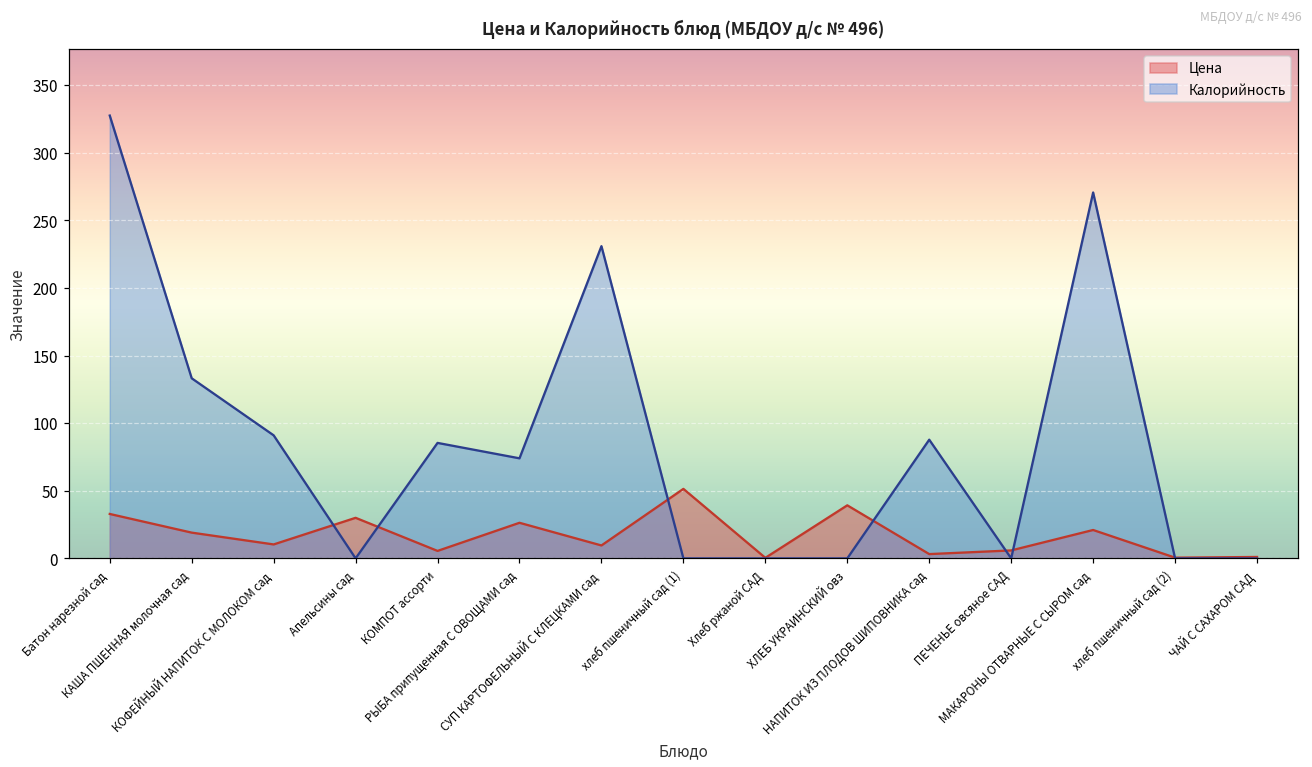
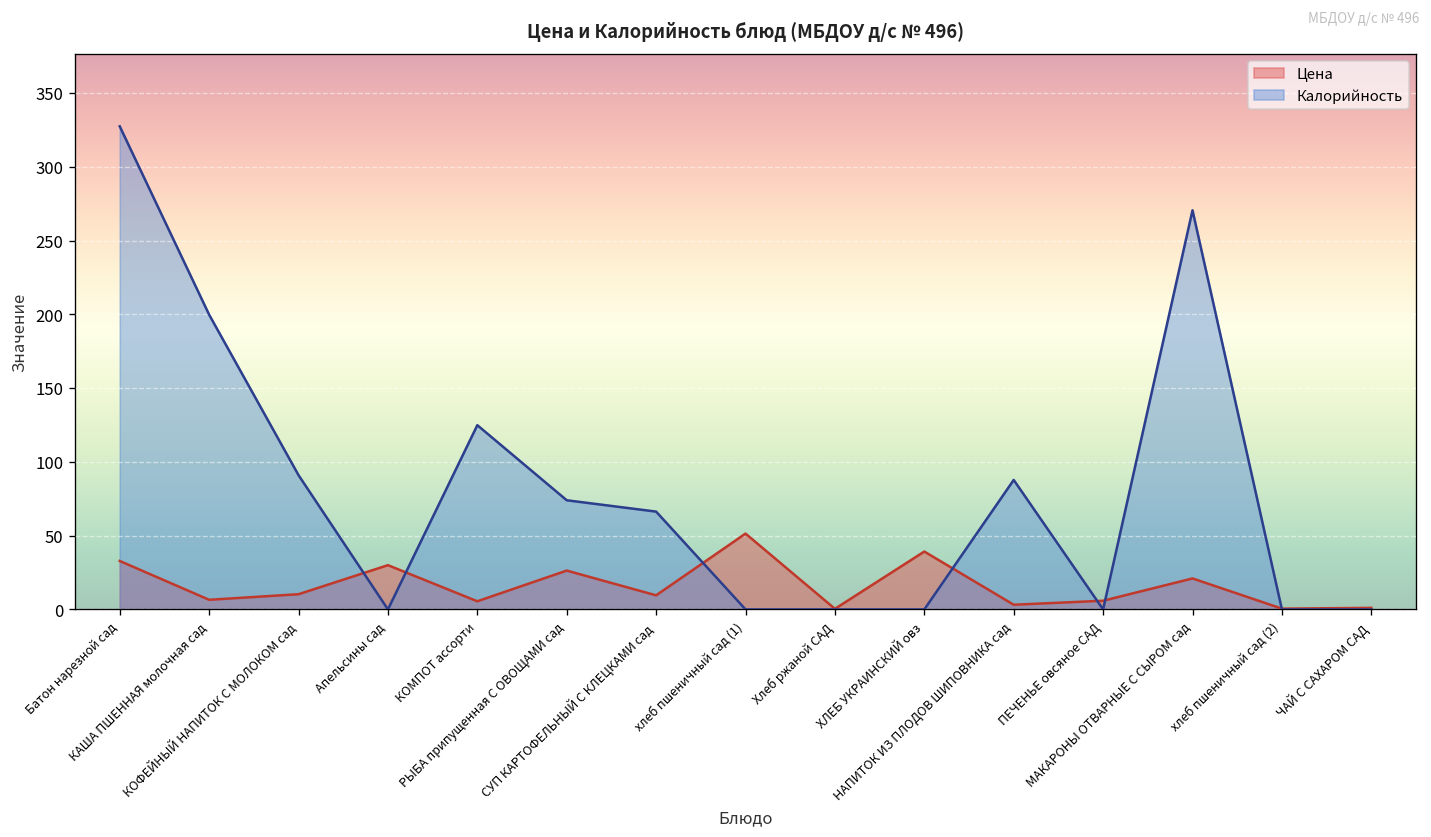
  {
    "Цена": {
      "Батон нарезной сад": 33,
-     "КАША ПШЕННАЯ молочная сад": 19,
+     "КАША ПШЕННАЯ молочная сад": 7,
      "КОФЕЙНЫЙ НАПИТОК С МОЛОКОМ сад": 10,
      "Апельсины сад": 30,
      "КОМПОТ ассорти": 6,
      "РЫБА припущенная С ОВОЩАМИ сад": 26,
      "СУП КАРТОФЕЛЬНЫЙ С КЛЕЦКАМИ сад": 10,
      "хлеб пшеничный сад (1)": 51,
      "ХЛЕБ УКРАИНСКИЙ овз": 39,
      "НАПИТОК ИЗ ПЛОДОВ ШИПОВНИКА сад": 3,
      "ПЕЧЕНЬЕ овсяное САД": 6,
      "МАКАРОНЫ ОТВАРНЫЕ С СЫРОМ сад": 21
    },
    "Калорийность": {
      "Батон нарезной сад": 328,
-     "КАША ПШЕННАЯ молочная сад": 133,
+     "КАША ПШЕННАЯ молочная сад": 200,
      "КОФЕЙНЫЙ НАПИТОК С МОЛОКОМ сад": 91,
      "Апельсины сад": 0,
-     "КОМПОТ ассорти": 85,
+     "КОМПОТ ассорти": 125,
      "РЫБА припущенная С ОВОЩАМИ сад": 74,
-     "СУП КАРТОФЕЛЬНЫЙ С КЛЕЦКАМИ сад": 231,
+     "СУП КАРТОФЕЛЬНЫЙ С КЛЕЦКАМИ сад": 66,
      "хлеб пшеничный сад (1)": 0,
      "ХЛЕБ УКРАИНСКИЙ овз": 0,
      "НАПИТОК ИЗ ПЛОДОВ ШИПОВНИКА сад": 88,
      "ПЕЧЕНЬЕ овсяное САД": 0,
      "МАКАРОНЫ ОТВАРНЫЕ С СЫРОМ сад": 271
    }
  }
